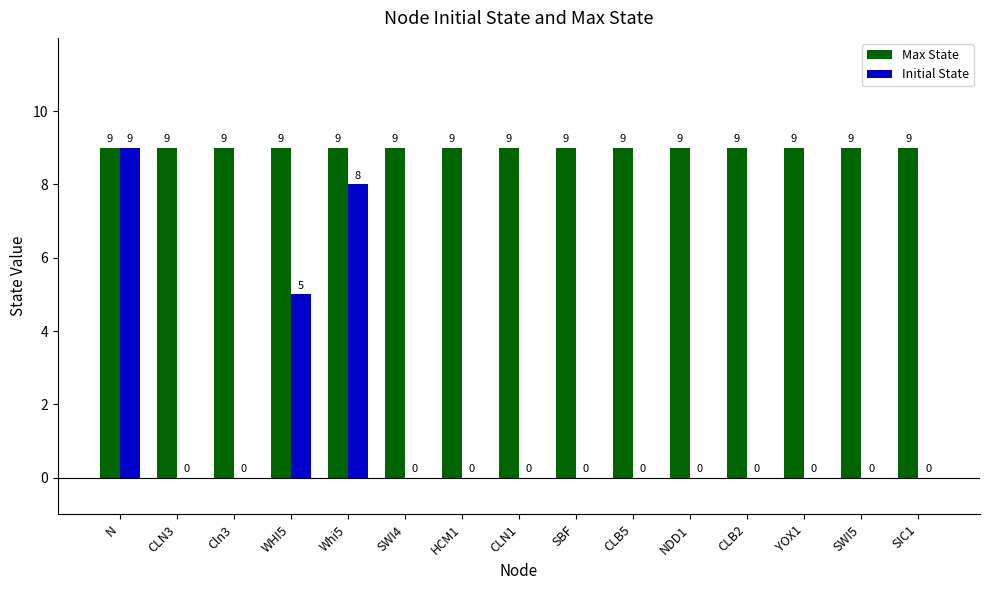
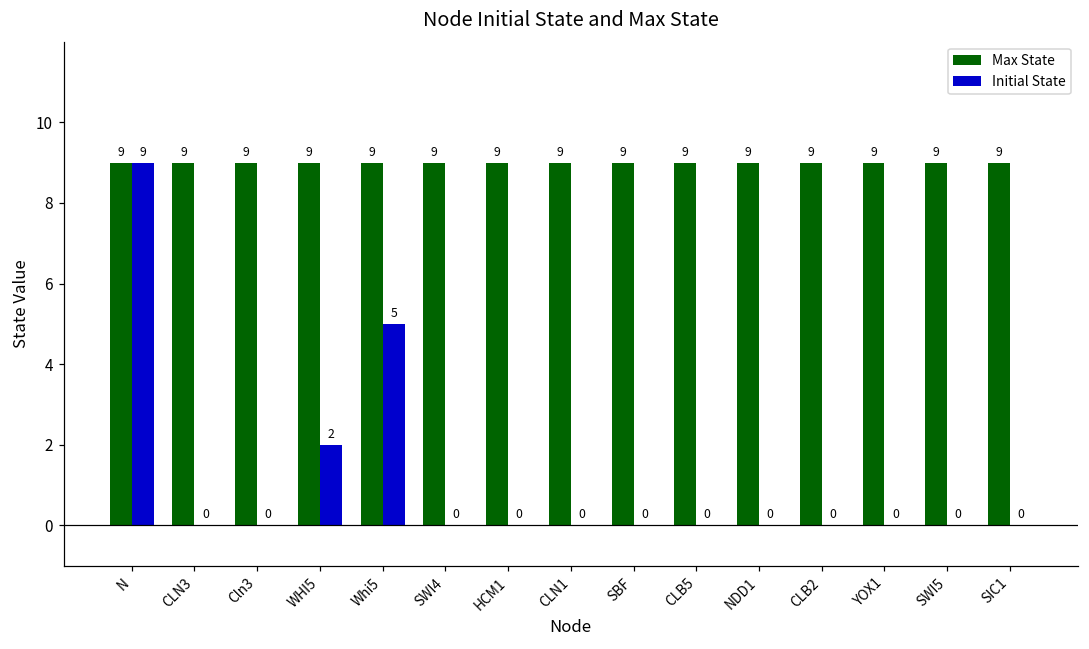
  {
    "Max State": {
      "N": 9,
      "CLN3": 9,
      "Cln3": 9,
      "WHI5": 9,
      "Whi5": 9,
      "SWI4": 9,
      "HCM1": 9,
      "CLN1": 9,
      "SBF": 9,
      "CLB5": 9,
      "NDD1": 9,
      "CLB2": 9,
      "YOX1": 9,
      "SWI5": 9,
      "SIC1": 9
    },
    "Initial State": {
      "N": 9,
      "CLN3": 0,
      "Cln3": 0,
-     "WHI5": 5,
-     "Whi5": 8,
+     "WHI5": 2,
+     "Whi5": 5,
      "SWI4": 0,
      "HCM1": 0,
      "CLN1": 0,
      "SBF": 0,
      "CLB5": 0,
      "NDD1": 0,
      "CLB2": 0,
      "YOX1": 0,
      "SWI5": 0,
      "SIC1": 0
    }
  }
